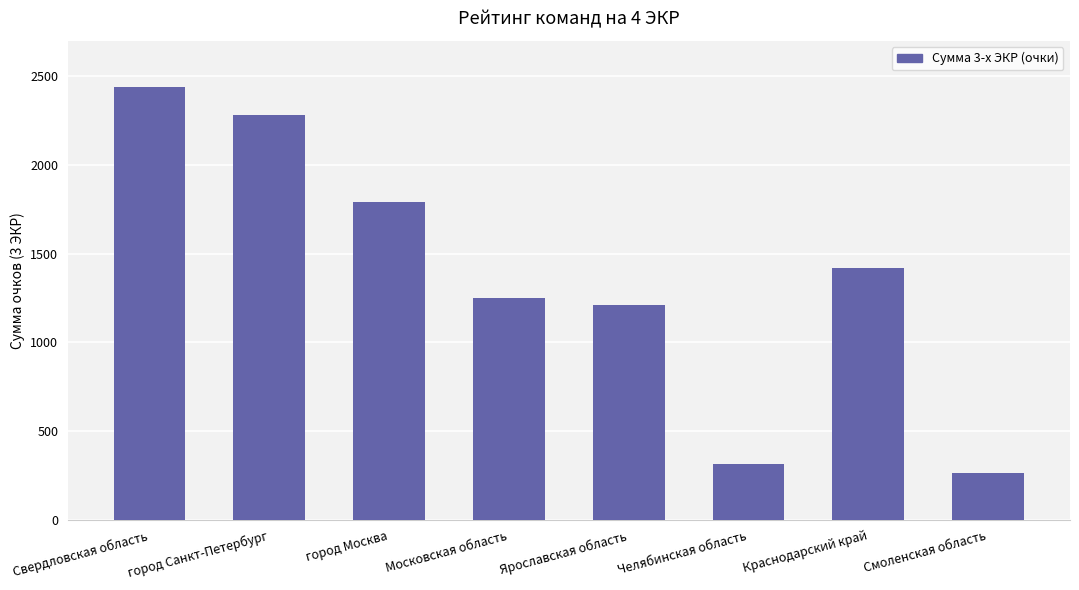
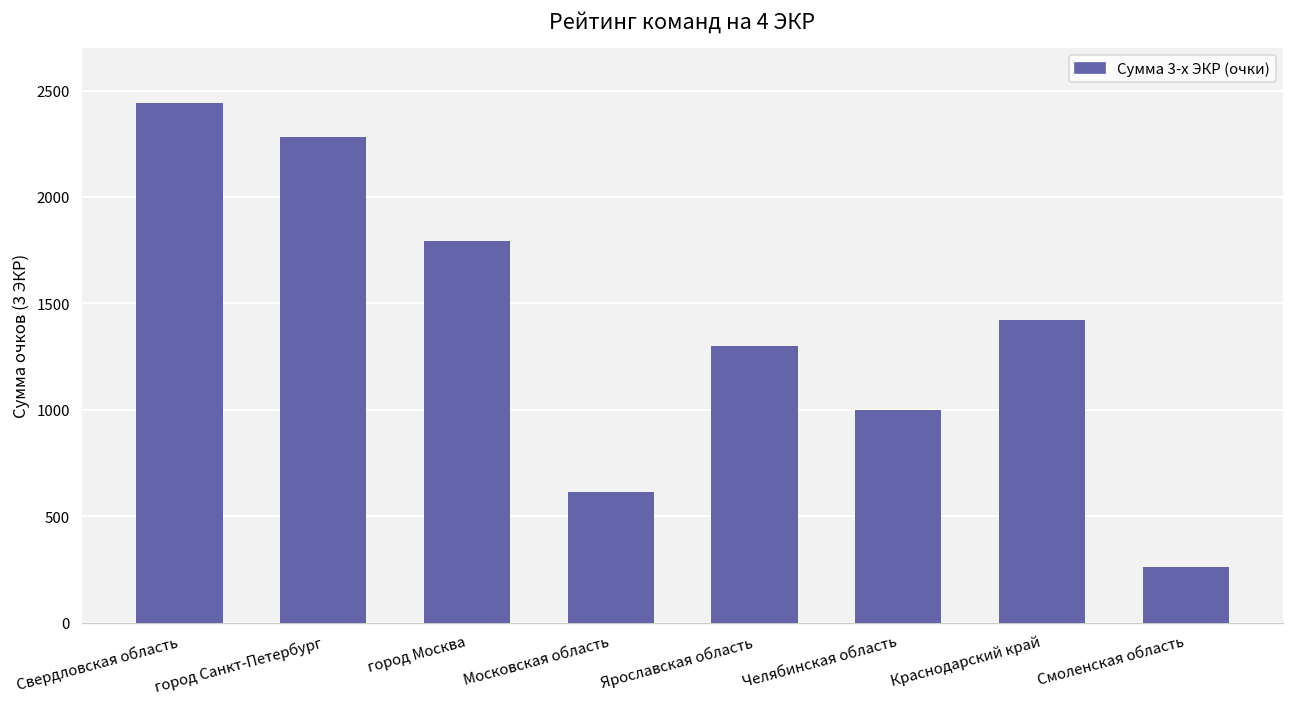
  {
    "Свердловская область": 2440,
    "город Санкт-Петербург": 2280,
    "город Москва": 1790,
-   "Московская область": 1250,
-   "Ярославская область": 1210,
-   "Челябинская область": 310,
+   "Московская область": 610,
+   "Ярославская область": 1300,
+   "Челябинская область": 1000,
    "Краснодарский край": 1420,
    "Смоленская область": 260
  }
